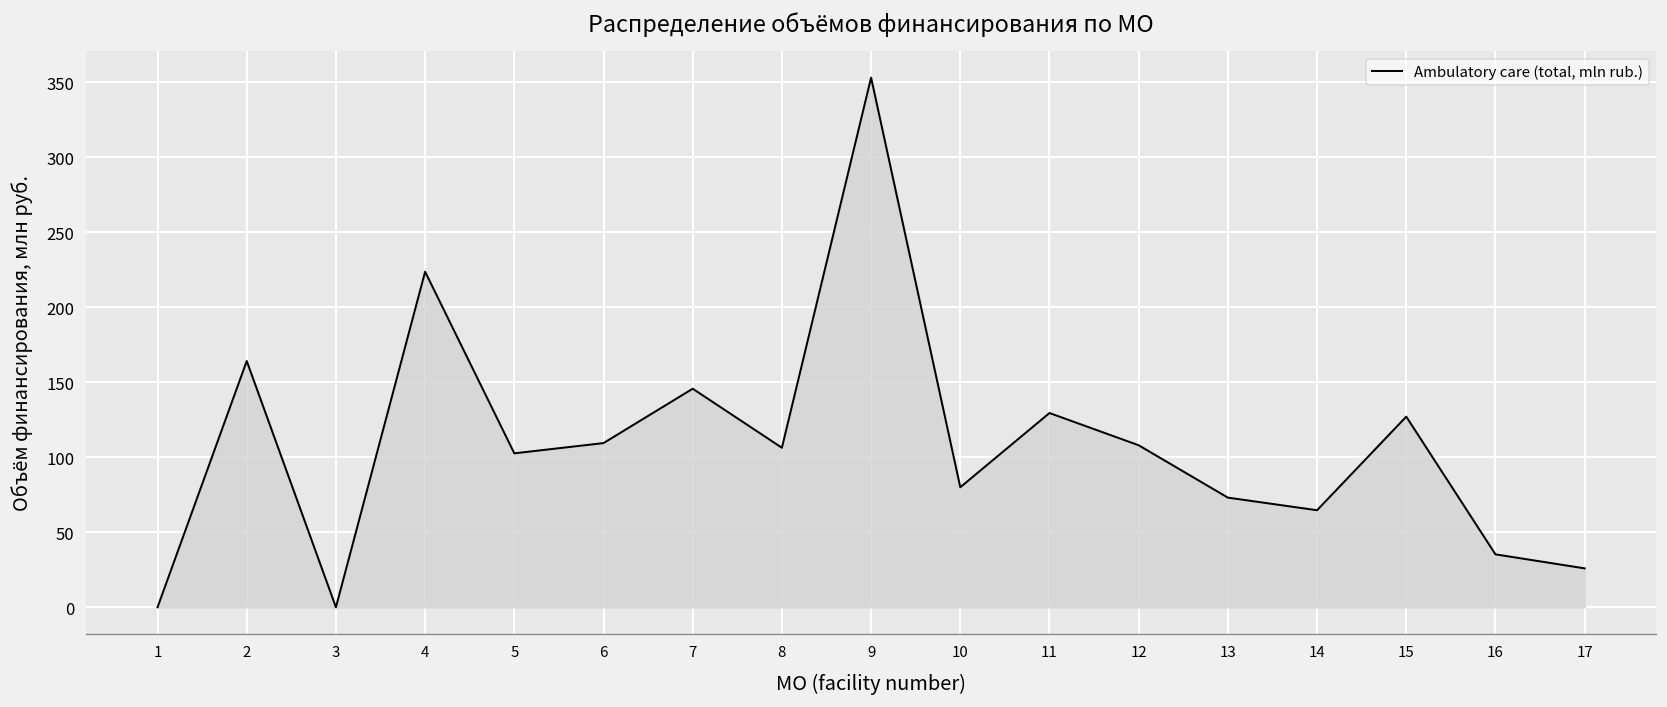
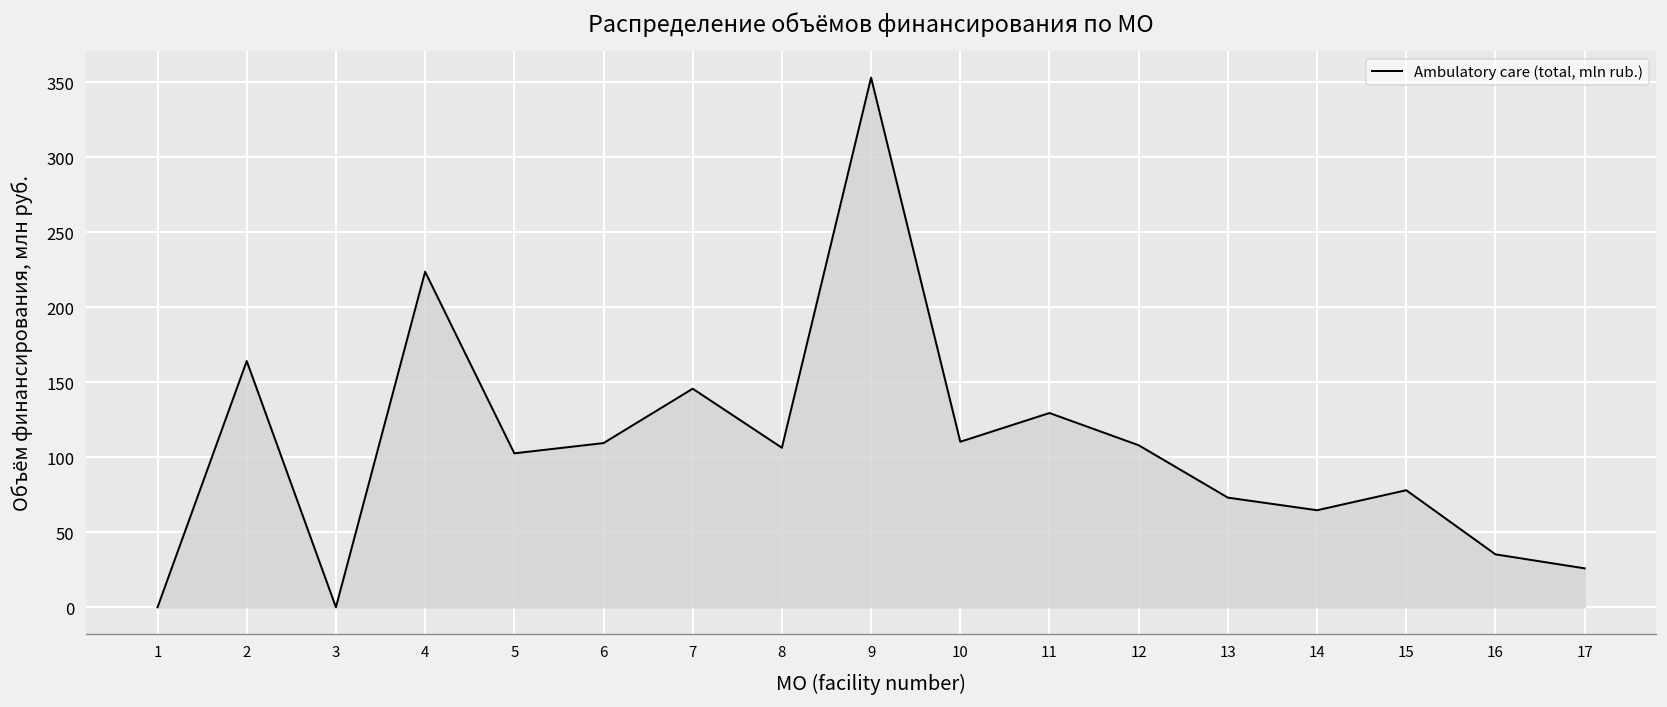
  {
    "1": 0,
    "2": 164,
    "3": 0,
    "4": 224,
    "5": 103,
    "6": 109,
    "7": 146,
    "8": 106,
    "9": 353,
-   "10": 80,
+   "10": 110,
    "11": 129,
    "12": 108,
    "13": 73,
    "14": 65,
-   "15": 127,
+   "15": 78,
    "16": 35,
    "17": 26
  }
